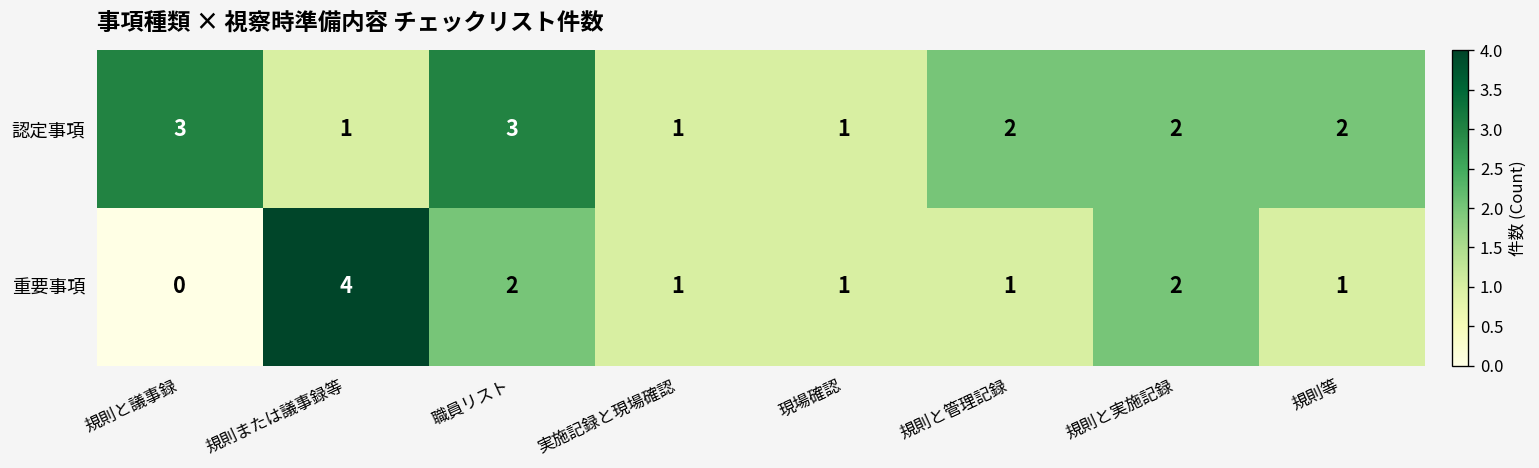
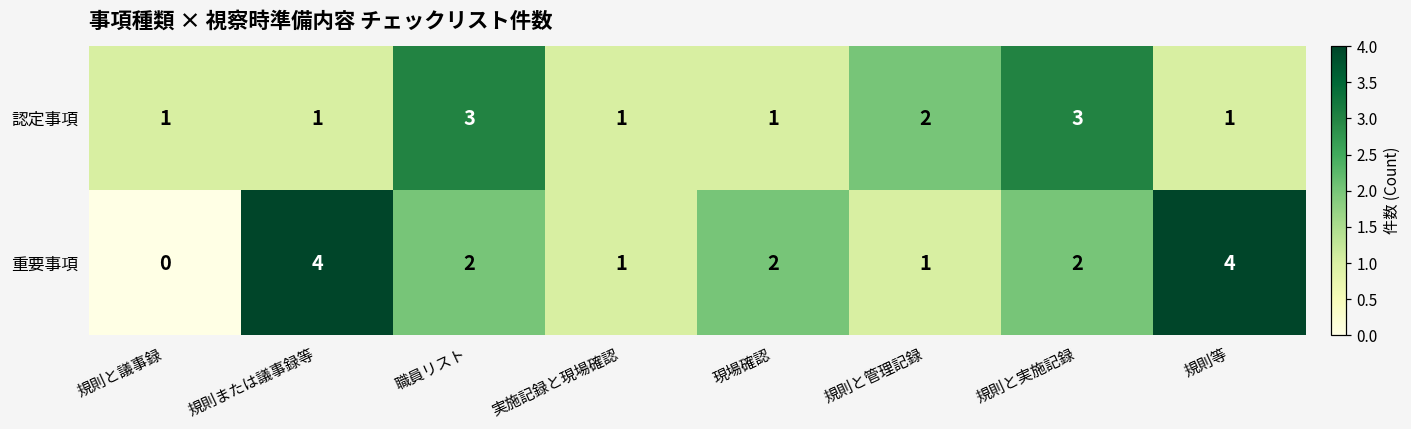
  {
    "認定事項": {
-     "規則と議事録": 3,
+     "規則と議事録": 1,
      "規則または議事録等": 1,
      "職員リスト": 3,
      "実施記録と現場確認": 1,
      "現場確認": 1,
      "規則と管理記録": 2,
-     "規則と実施記録": 2,
-     "規則等": 2
+     "規則と実施記録": 3,
+     "規則等": 1
    },
    "重要事項": {
      "規則と議事録": 0,
      "規則または議事録等": 4,
      "職員リスト": 2,
      "実施記録と現場確認": 1,
-     "現場確認": 1,
+     "現場確認": 2,
      "規則と管理記録": 1,
      "規則と実施記録": 2,
-     "規則等": 1
+     "規則等": 4
    }
  }
